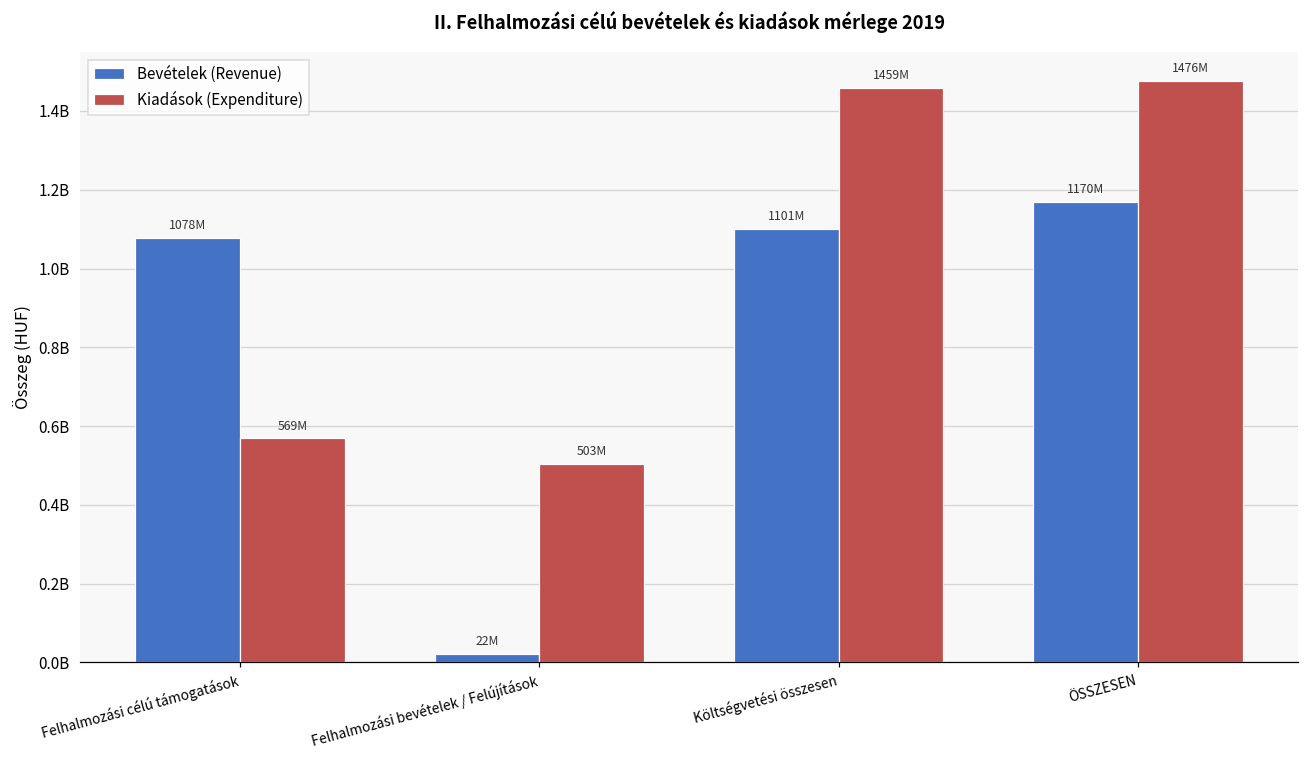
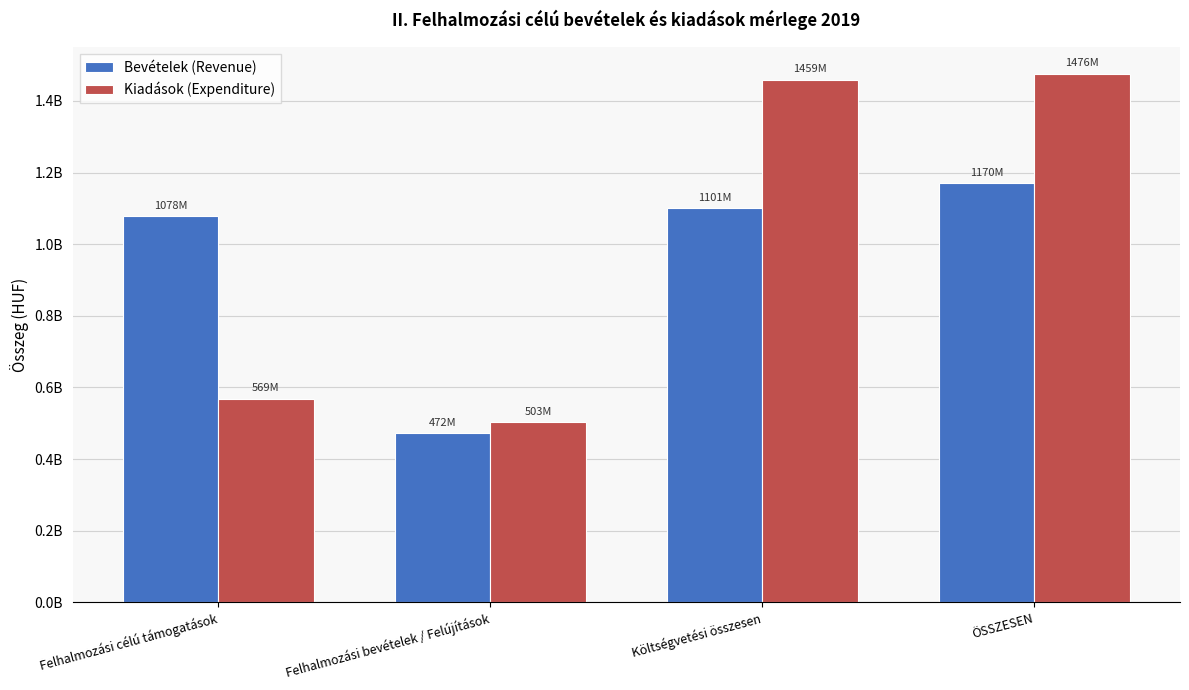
  {
    "Bevételek (Revenue)": {
      "Felhalmozási célú támogatások": "1078M",
-     "Felhalmozási bevételek / Felújítások": "22M",
+     "Felhalmozási bevételek / Felújítások": "472M",
      "Költségvetési összesen": "1101M",
      "ÖSSZESEN": "1170M"
    },
    "Kiadások (Expenditure)": {
      "Felhalmozási célú támogatások": "569M",
      "Felhalmozási bevételek / Felújítások": "503M",
      "Költségvetési összesen": "1459M",
      "ÖSSZESEN": "1476M"
    }
  }
